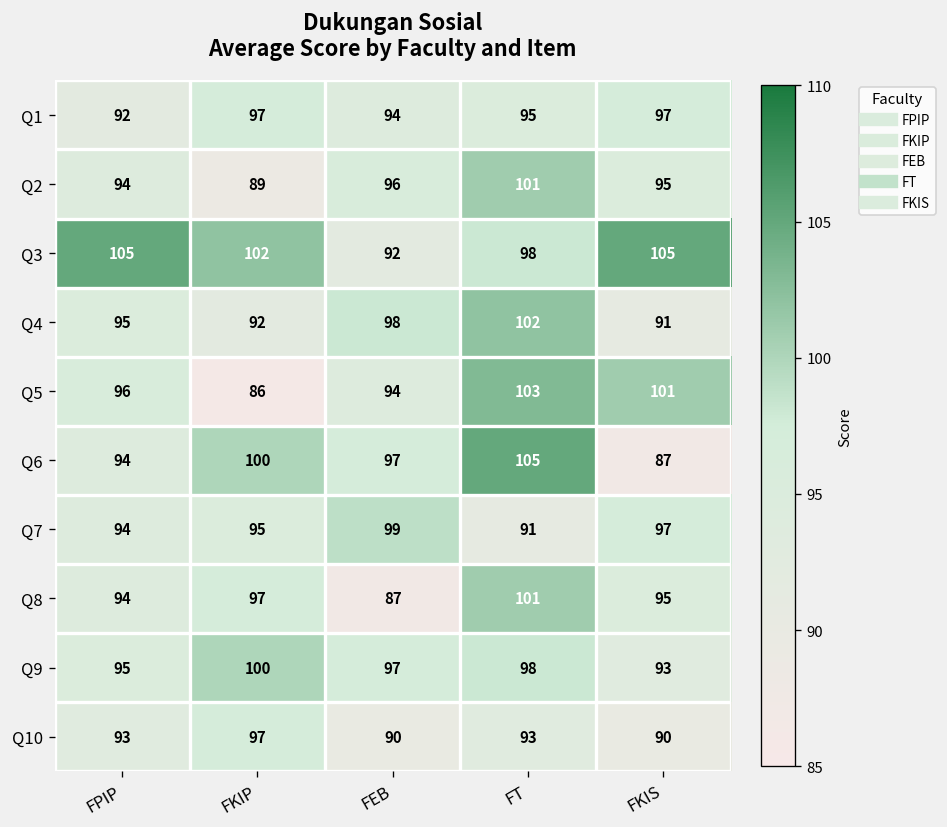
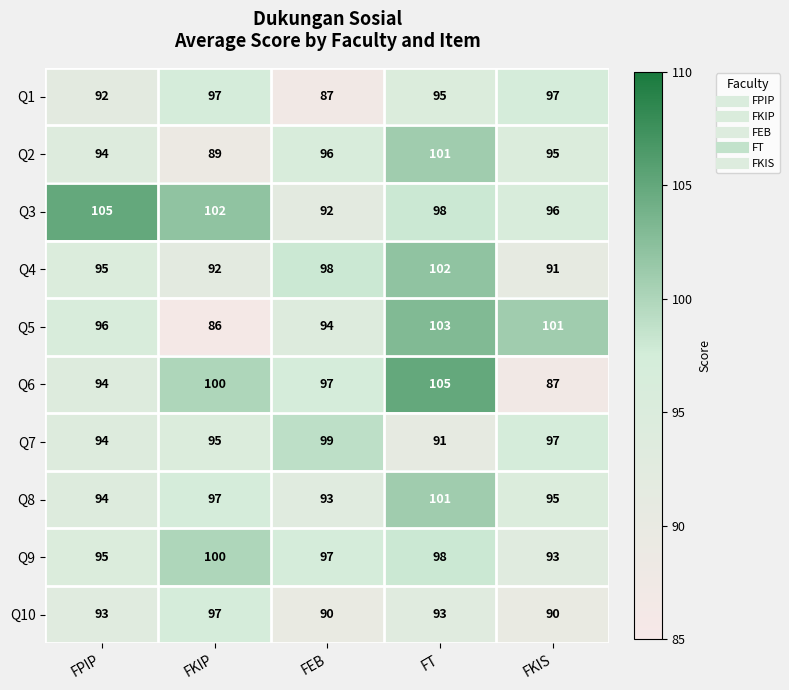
  {
    "Q1": {
      "FPIP": 92,
      "FKIP": 97,
-     "FEB": 94,
+     "FEB": 87,
      "FT": 95,
      "FKIS": 97
    },
    "Q2": {
      "FPIP": 94,
      "FKIP": 89,
      "FEB": 96,
      "FT": 101,
      "FKIS": 95
    },
    "Q3": {
      "FPIP": 105,
      "FKIP": 102,
      "FEB": 92,
      "FT": 98,
-     "FKIS": 105
+     "FKIS": 96
    },
    "Q4": {
      "FPIP": 95,
      "FKIP": 92,
      "FEB": 98,
      "FT": 102,
      "FKIS": 91
    },
    "Q5": {
      "FPIP": 96,
      "FKIP": 86,
      "FEB": 94,
      "FT": 103,
      "FKIS": 101
    },
    "Q6": {
      "FPIP": 94,
      "FKIP": 100,
      "FEB": 97,
      "FT": 105,
      "FKIS": 87
    },
    "Q7": {
      "FPIP": 94,
      "FKIP": 95,
      "FEB": 99,
      "FT": 91,
      "FKIS": 97
    },
    "Q8": {
      "FPIP": 94,
      "FKIP": 97,
-     "FEB": 87,
+     "FEB": 93,
      "FT": 101,
      "FKIS": 95
    },
    "Q9": {
      "FPIP": 95,
      "FKIP": 100,
      "FEB": 97,
      "FT": 98,
      "FKIS": 93
    },
    "Q10": {
      "FPIP": 93,
      "FKIP": 97,
      "FEB": 90,
      "FT": 93,
      "FKIS": 90
    }
  }
